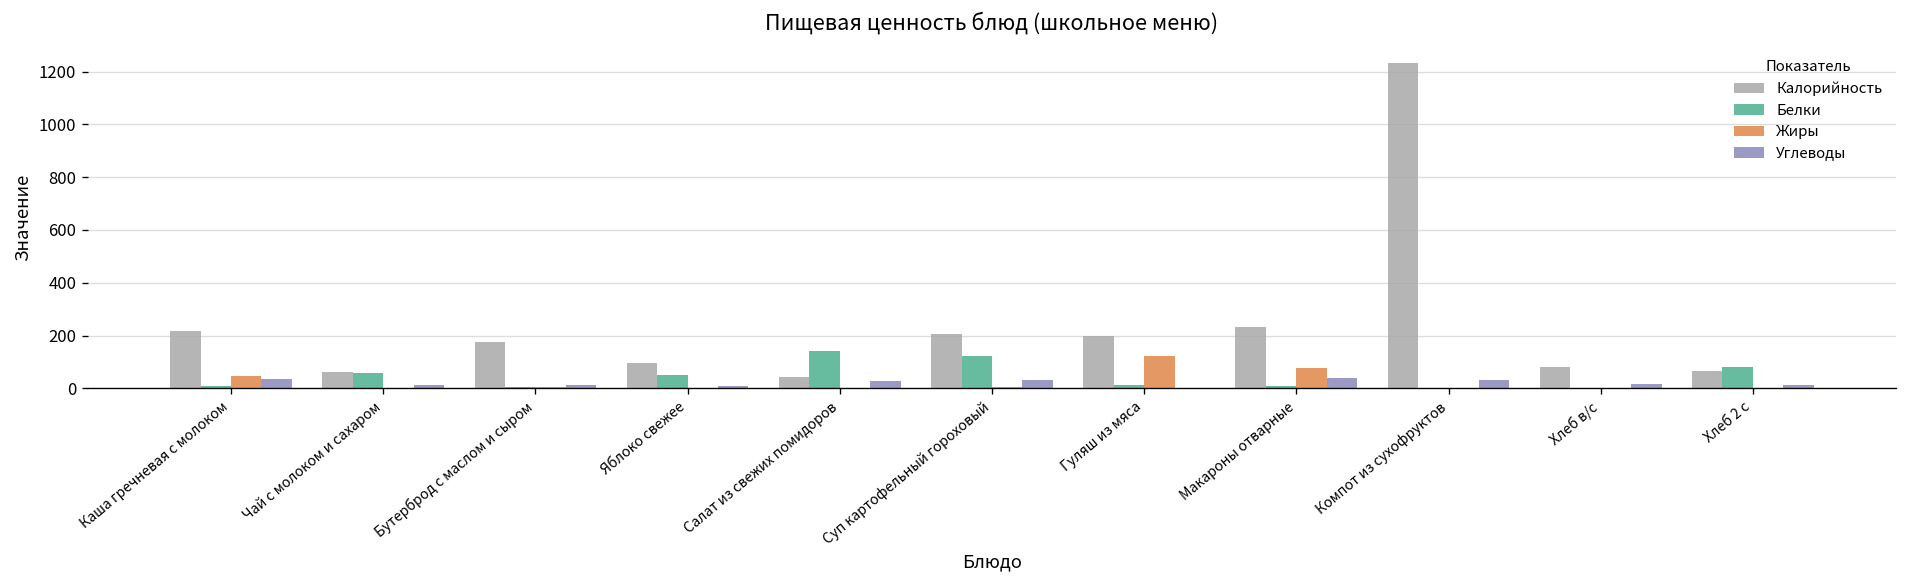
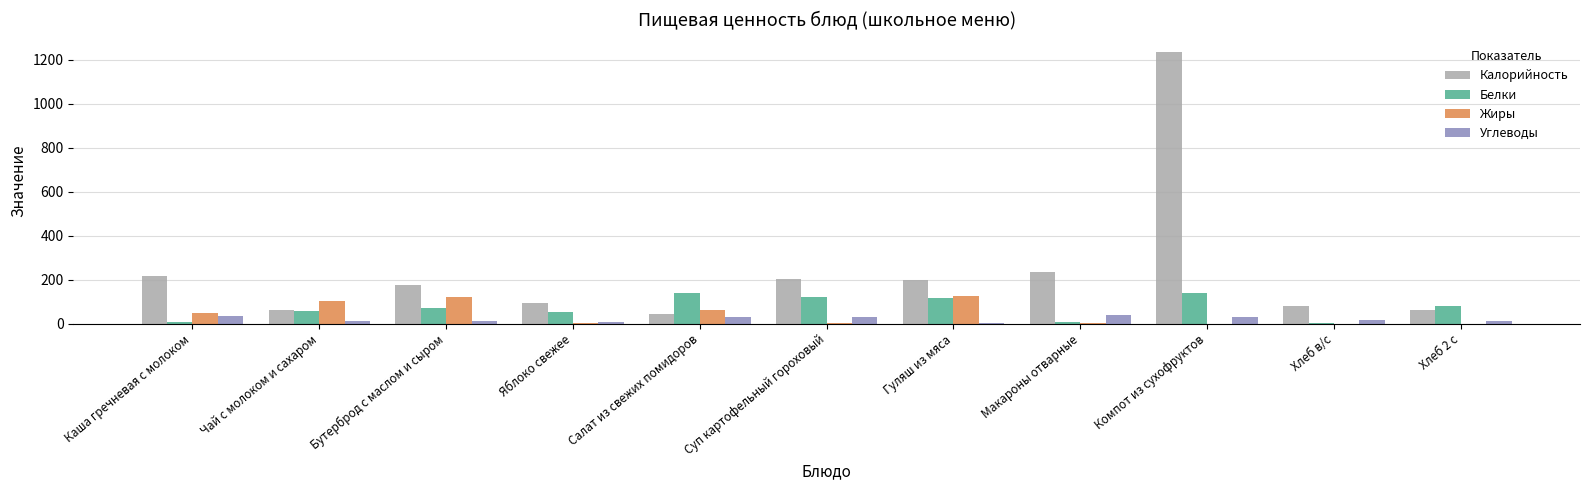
  {
    "Белки": {
      "Чай с молоком и сахаром": 60,
-     "Бутерброд с маслом и сыром": 0,
+     "Бутерброд с маслом и сыром": 70,
      "Яблоко свежее": 50,
      "Салат из свежих помидоров": 140,
      "Суп картофельный гороховый": 120,
-     "Гуляш из мяса": 10,
-     "Компот из сухофруктов": 0,
+     "Гуляш из мяса": 120,
+     "Компот из сухофруктов": 140,
      "Хлеб 2 с": 80
    },
    "Жиры": {
      "Каша гречневая с молоком": 50,
-     "Чай с молоком и сахаром": 0,
-     "Бутерброд с маслом и сыром": 10,
-     "Салат из свежих помидоров": 0,
+     "Чай с молоком и сахаром": 100,
+     "Бутерброд с маслом и сыром": 120,
+     "Салат из свежих помидоров": 60,
      "Гуляш из мяса": 120,
-     "Макароны отварные": 80,
+     "Макароны отварные": 0,
      "Компот из сухофруктов": 0,
      "Хлеб в/с": 0,
      "Хлеб 2 с": 0
    }
  }
